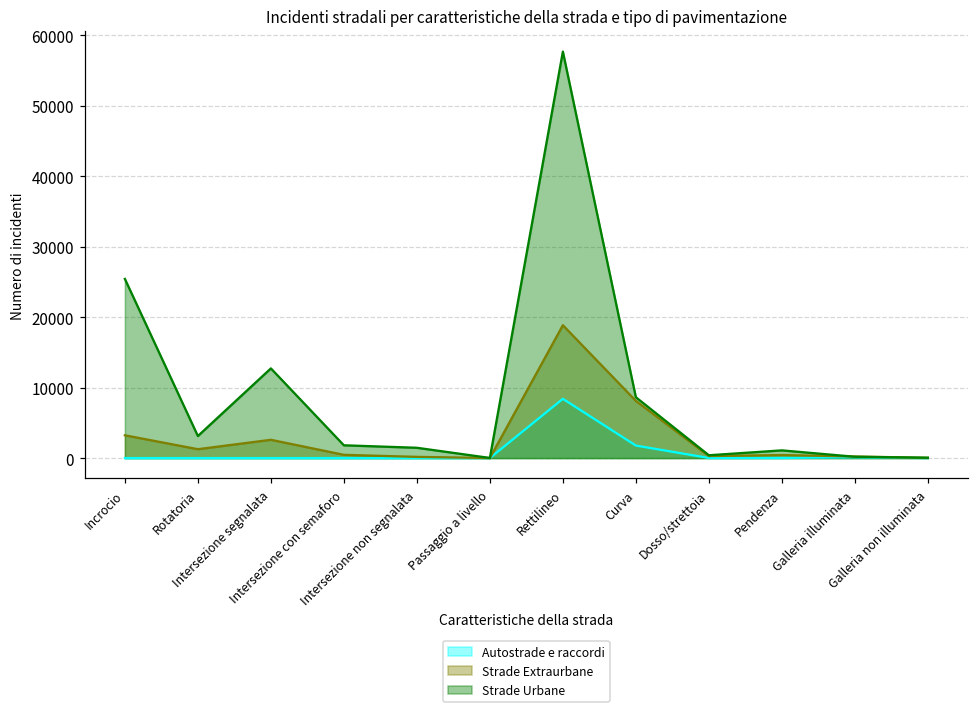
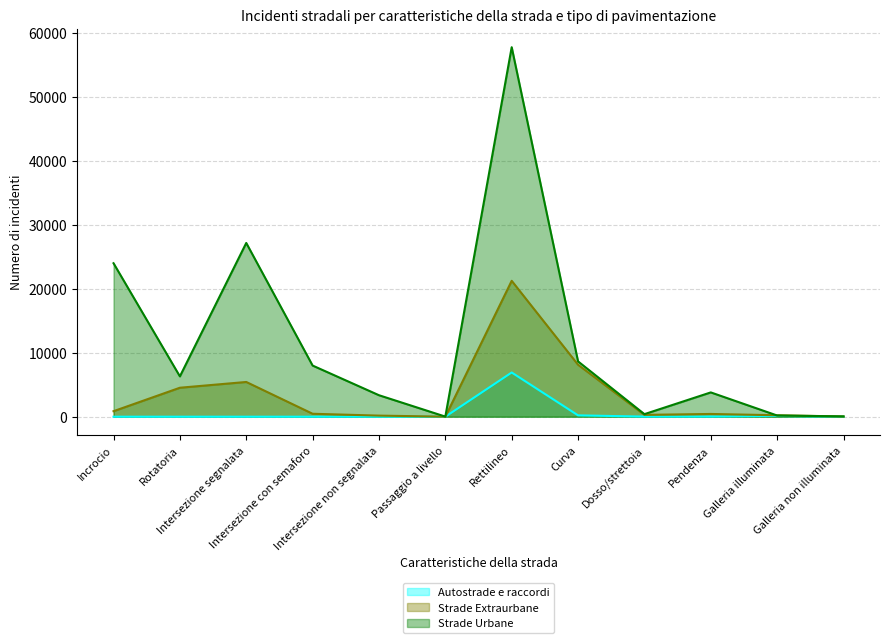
  {
    "Autostrade e raccordi": {
      "Incrocio": 0,
      "Rotatoria": 0,
      "Intersezione segnalata": 0,
      "Intersezione con semaforo": 0,
-     "Rettilineo": 8000,
-     "Curva": 2000,
+     "Rettilineo": 7000,
+     "Curva": 0,
      "Pendenza": 0
    },
    "Strade Extraurbane": {
-     "Incrocio": 3000,
-     "Rotatoria": 1000,
-     "Intersezione segnalata": 3000,
+     "Incrocio": 1000,
+     "Rotatoria": 5000,
+     "Intersezione segnalata": 5000,
      "Intersezione con semaforo": 0,
-     "Rettilineo": 19000,
+     "Rettilineo": 21000,
      "Curva": 8000,
      "Pendenza": 0
    },
    "Strade Urbane": {
-     "Incrocio": 25000,
-     "Rotatoria": 3000,
-     "Intersezione segnalata": 13000,
-     "Intersezione con semaforo": 2000,
-     "Intersezione non segnalata": 1000,
+     "Incrocio": 24000,
+     "Rotatoria": 6000,
+     "Intersezione segnalata": 27000,
+     "Intersezione con semaforo": 8000,
+     "Intersezione non segnalata": 3000,
      "Rettilineo": 58000,
      "Curva": 9000,
-     "Pendenza": 1000
+     "Pendenza": 4000
    }
  }
